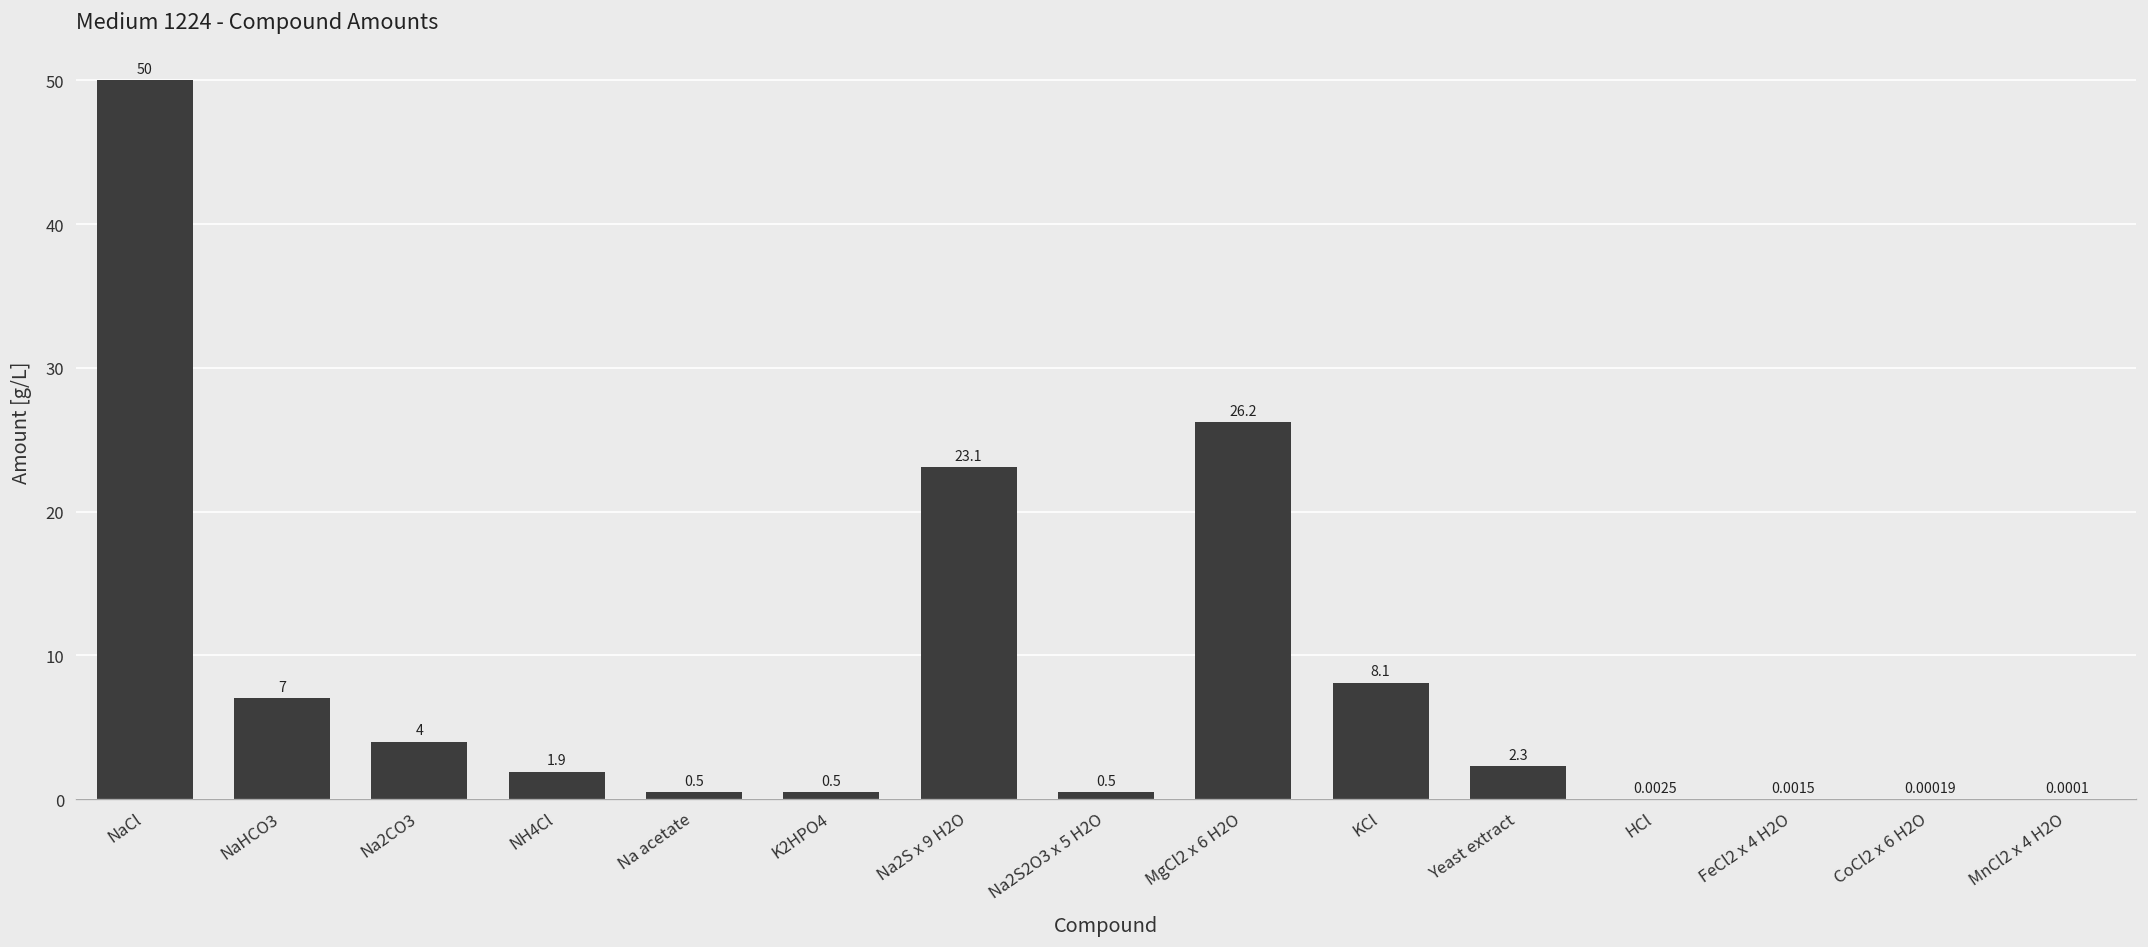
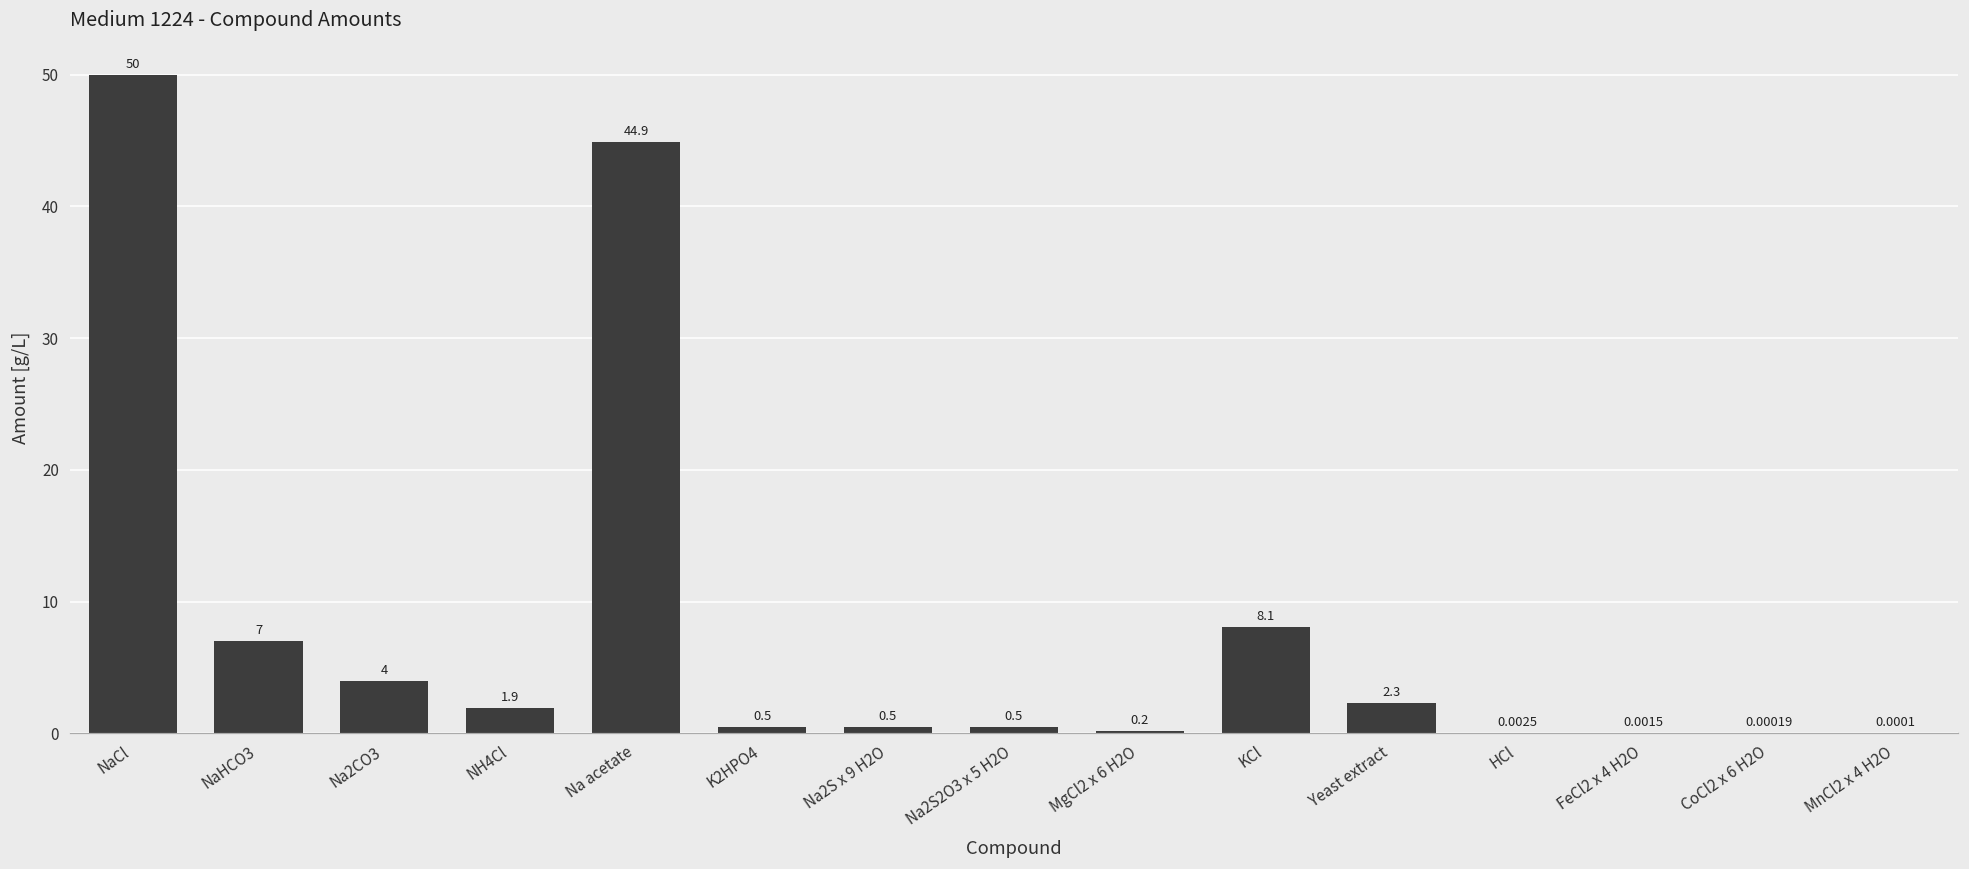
  {
    "NaCl": 50,
    "NaHCO3": 7,
    "Na2CO3": 4,
    "NH4Cl": 1.9,
-   "Na acetate": 0.5,
+   "Na acetate": 44.9,
    "K2HPO4": 0.5,
-   "Na2S x 9 H2O": 23.1,
+   "Na2S x 9 H2O": 0.5,
    "Na2S2O3 x 5 H2O": 0.5,
-   "MgCl2 x 6 H2O": 26.2,
+   "MgCl2 x 6 H2O": 0.2,
    "KCl": 8.1,
    "Yeast extract": 2.3,
    "HCl": 0.0025,
    "FeCl2 x 4 H2O": 0.0015,
    "CoCl2 x 6 H2O": 0.00019,
    "MnCl2 x 4 H2O": 0.0001
  }
